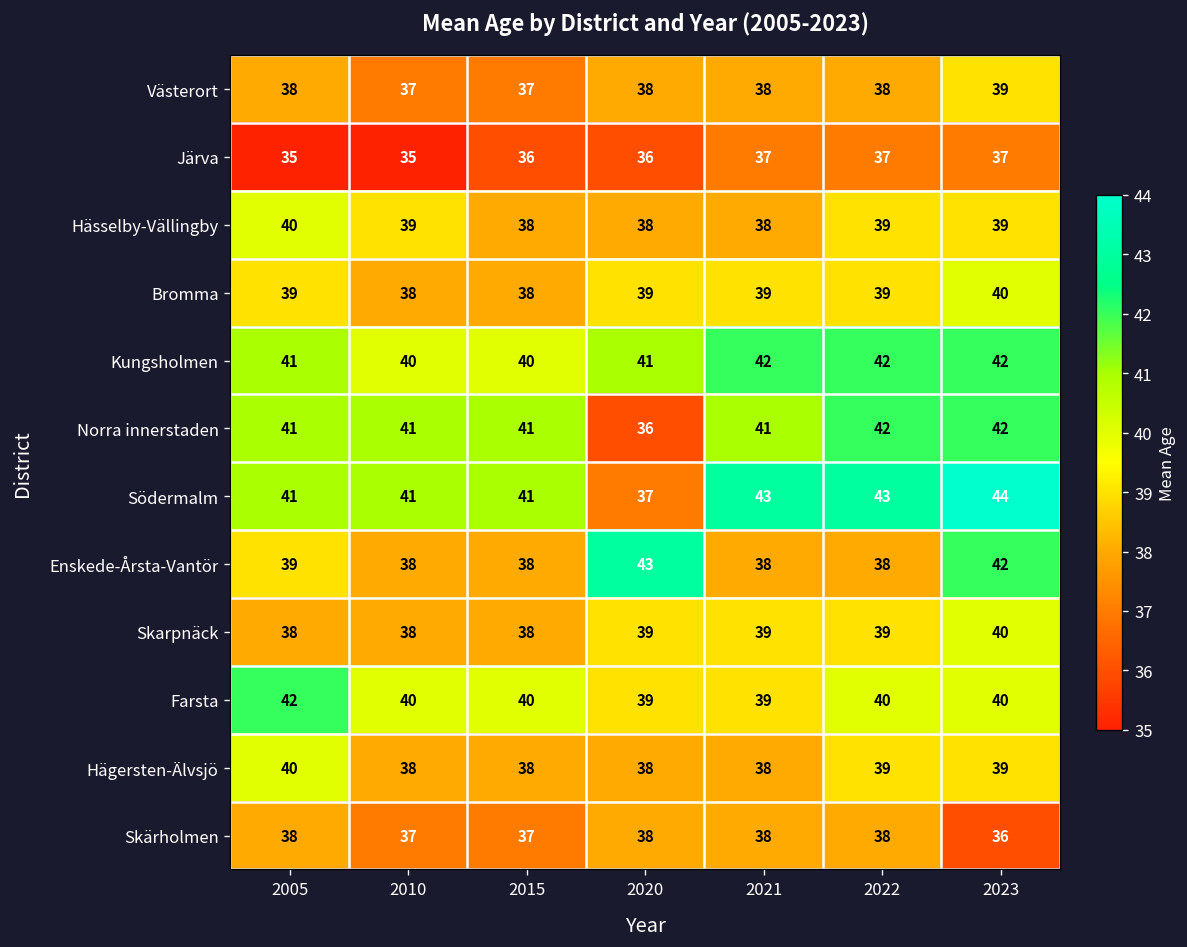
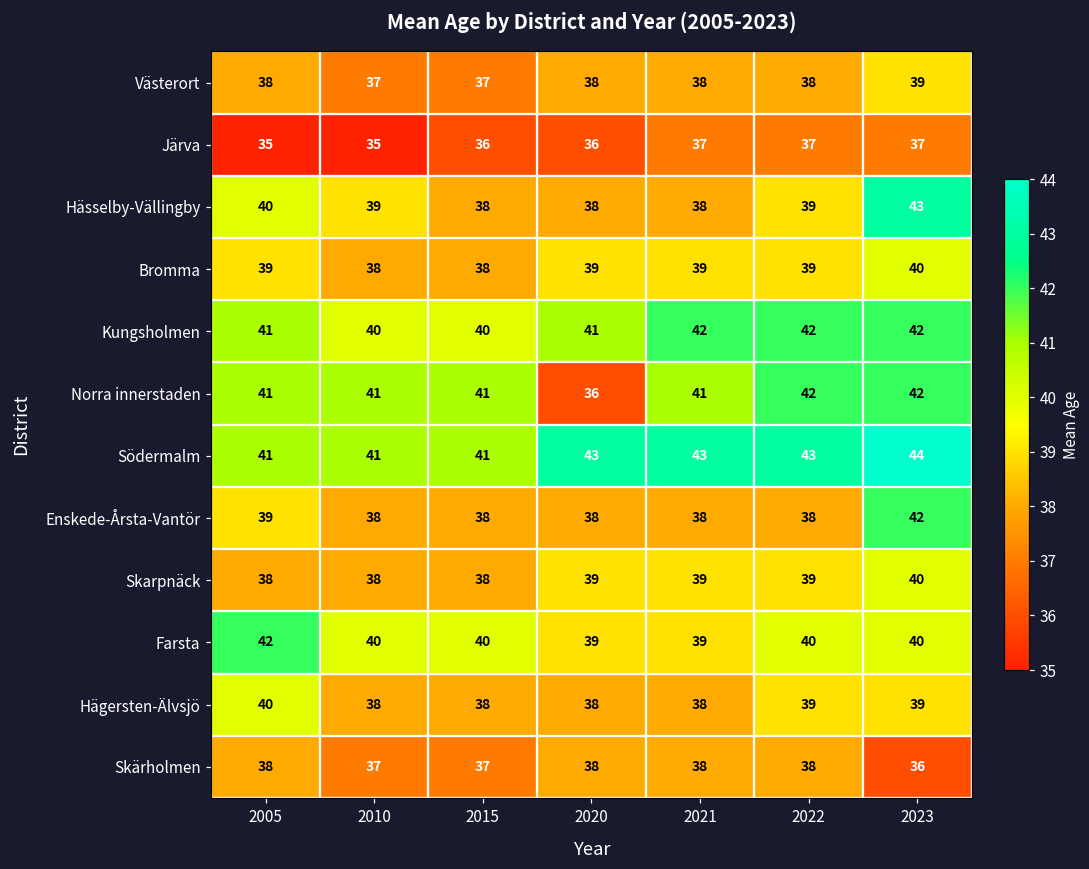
  {
    "Västerort": {
      "2005": 38,
      "2010": 37,
      "2015": 37,
      "2020": 38,
      "2021": 38,
      "2022": 38,
      "2023": 39
    },
    "Järva": {
      "2005": 35,
      "2010": 35,
      "2015": 36,
      "2020": 36,
      "2021": 37,
      "2022": 37,
      "2023": 37
    },
    "Hässelby-Vällingby": {
      "2005": 40,
      "2010": 39,
      "2015": 38,
      "2020": 38,
      "2021": 38,
      "2022": 39,
-     "2023": 39
+     "2023": 43
    },
    "Bromma": {
      "2005": 39,
      "2010": 38,
      "2015": 38,
      "2020": 39,
      "2021": 39,
      "2022": 39,
      "2023": 40
    },
    "Kungsholmen": {
      "2005": 41,
      "2010": 40,
      "2015": 40,
      "2020": 41,
      "2021": 42,
      "2022": 42,
      "2023": 42
    },
    "Norra innerstaden": {
      "2005": 41,
      "2010": 41,
      "2015": 41,
      "2020": 36,
      "2021": 41,
      "2022": 42,
      "2023": 42
    },
    "Södermalm": {
      "2005": 41,
      "2010": 41,
      "2015": 41,
-     "2020": 37,
+     "2020": 43,
      "2021": 43,
      "2022": 43,
      "2023": 44
    },
    "Enskede-Årsta-Vantör": {
      "2005": 39,
      "2010": 38,
      "2015": 38,
-     "2020": 43,
+     "2020": 38,
      "2021": 38,
      "2022": 38,
      "2023": 42
    },
    "Skarpnäck": {
      "2005": 38,
      "2010": 38,
      "2015": 38,
      "2020": 39,
      "2021": 39,
      "2022": 39,
      "2023": 40
    },
    "Farsta": {
      "2005": 42,
      "2010": 40,
      "2015": 40,
      "2020": 39,
      "2021": 39,
      "2022": 40,
      "2023": 40
    },
    "Hägersten-Älvsjö": {
      "2005": 40,
      "2010": 38,
      "2015": 38,
      "2020": 38,
      "2021": 38,
      "2022": 39,
      "2023": 39
    },
    "Skärholmen": {
      "2005": 38,
      "2010": 37,
      "2015": 37,
      "2020": 38,
      "2021": 38,
      "2022": 38,
      "2023": 36
    }
  }
